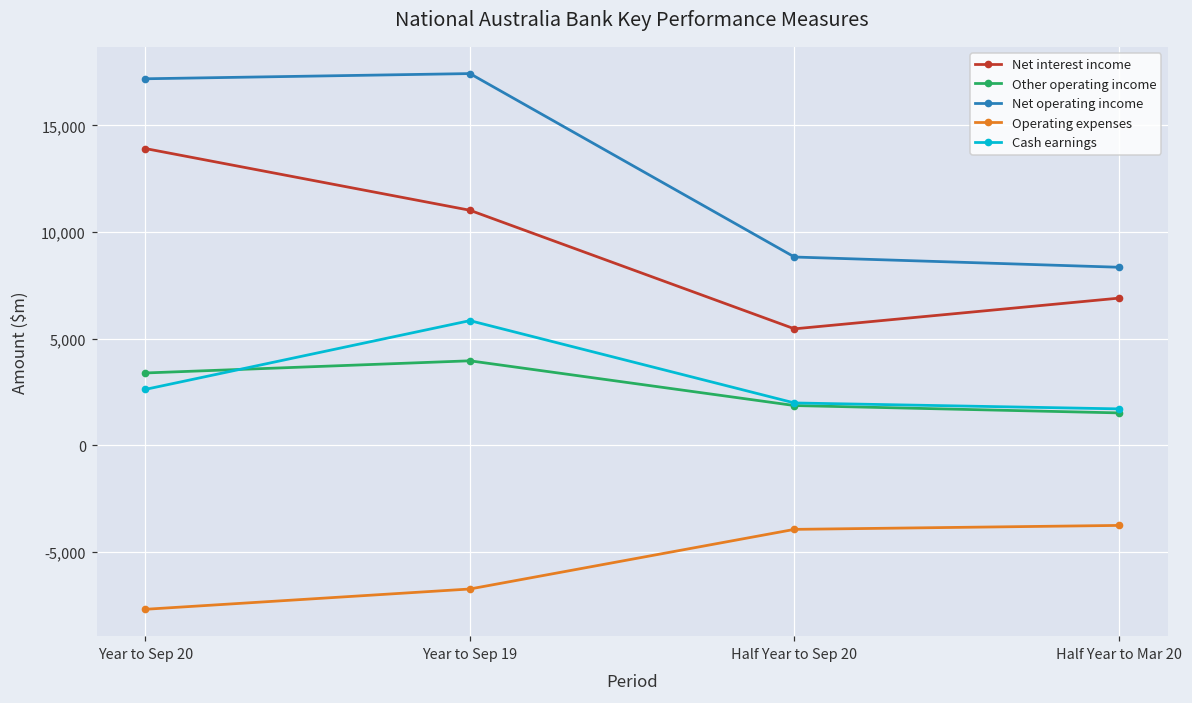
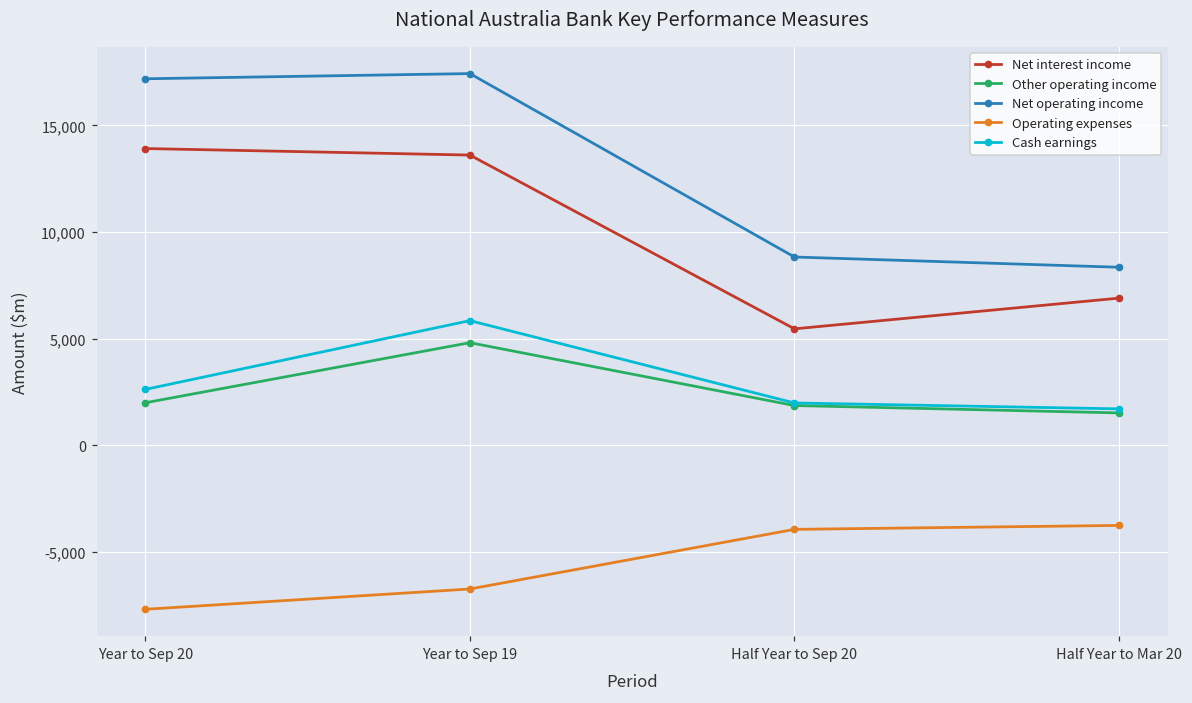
  {
    "Net interest income": {
      "Year to Sep 20": "13,900",
-     "Year to Sep 19": "11,000",
+     "Year to Sep 19": "13,600",
      "Half Year to Sep 20": "5,500",
      "Half Year to Mar 20": "6,900"
    },
    "Other operating income": {
-     "Year to Sep 20": "3,400",
-     "Year to Sep 19": "4,000",
+     "Year to Sep 20": "2,000",
+     "Year to Sep 19": "4,800",
      "Half Year to Mar 20": "1,500"
    },
    "Net operating income": {
      "Year to Sep 20": "17,200",
      "Year to Sep 19": "17,400",
      "Half Year to Sep 20": "8,800",
      "Half Year to Mar 20": "8,400"
    },
    "Operating expenses": {
      "Year to Sep 20": "-7,700",
      "Year to Sep 19": "-6,700",
      "Half Year to Sep 20": "-3,900",
      "Half Year to Mar 20": "-3,700"
    },
    "Cash earnings": {
      "Year to Sep 20": "2,600",
      "Year to Sep 19": "5,900",
      "Half Year to Mar 20": "1,700"
    }
  }
